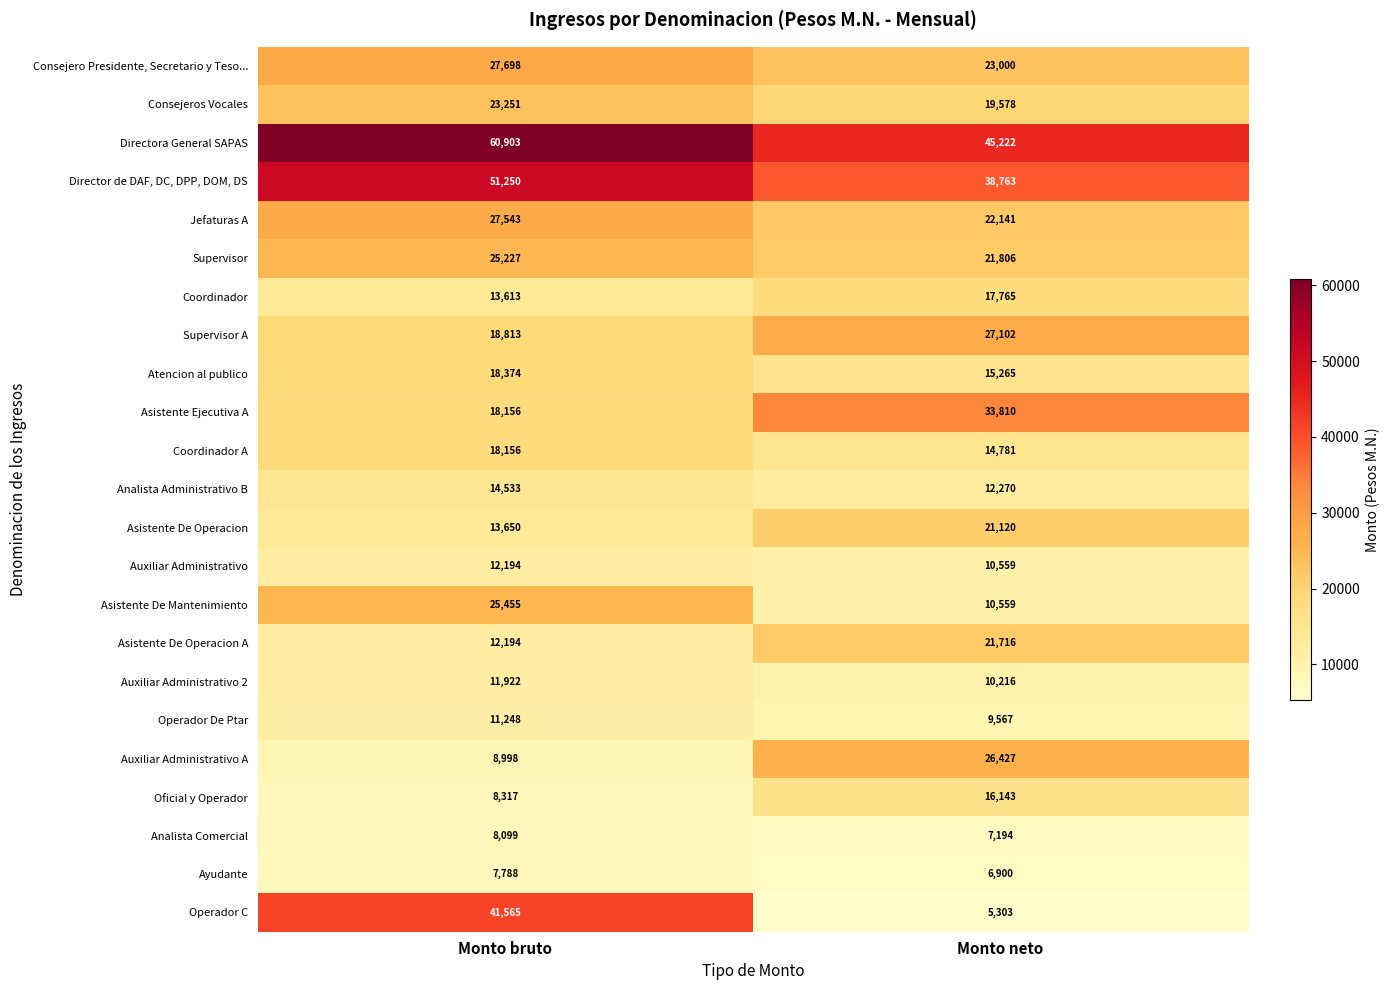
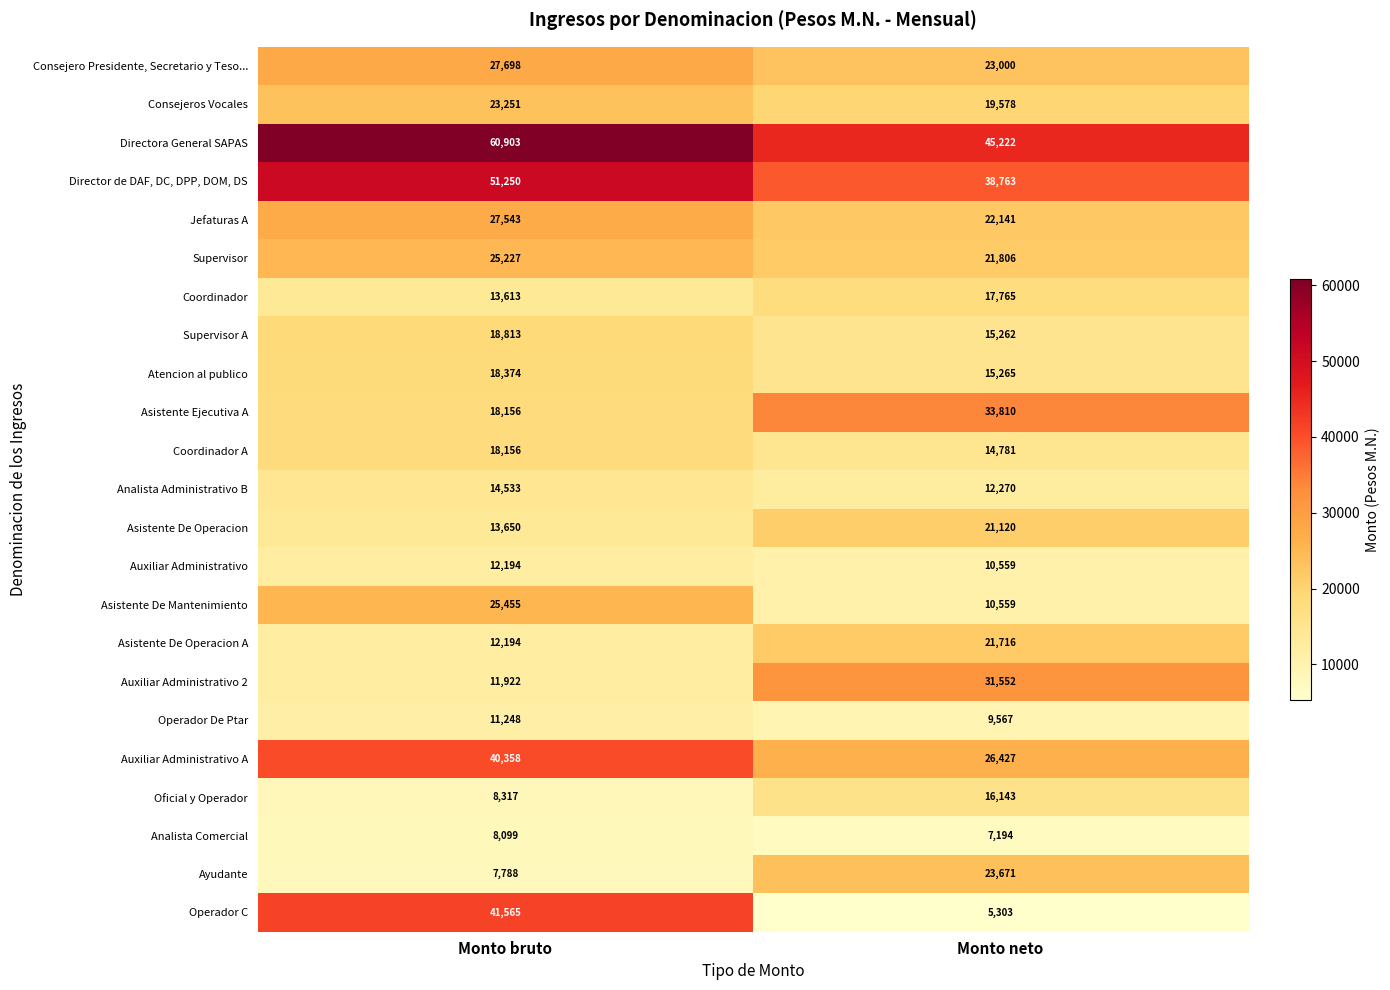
  {
    "Consejero Presidente, Secretario y Teso...": {
      "Monto bruto": "27,698",
      "Monto neto": "23,000"
    },
    "Consejeros Vocales": {
      "Monto bruto": "23,251",
      "Monto neto": "19,578"
    },
    "Directora General SAPAS": {
      "Monto bruto": "60,903",
      "Monto neto": "45,222"
    },
    "Director de DAF, DC, DPP, DOM, DS": {
      "Monto bruto": "51,250",
      "Monto neto": "38,763"
    },
    "Jefaturas A": {
      "Monto bruto": "27,543",
      "Monto neto": "22,141"
    },
    "Supervisor": {
      "Monto bruto": "25,227",
      "Monto neto": "21,806"
    },
    "Coordinador": {
      "Monto bruto": "13,613",
      "Monto neto": "17,765"
    },
    "Supervisor A": {
      "Monto bruto": "18,813",
-     "Monto neto": "27,102"
+     "Monto neto": "15,262"
    },
    "Atencion al publico": {
      "Monto bruto": "18,374",
      "Monto neto": "15,265"
    },
    "Asistente Ejecutiva A": {
      "Monto bruto": "18,156",
      "Monto neto": "33,810"
    },
    "Coordinador A": {
      "Monto bruto": "18,156",
      "Monto neto": "14,781"
    },
    "Analista Administrativo B": {
      "Monto bruto": "14,533",
      "Monto neto": "12,270"
    },
    "Asistente De Operacion": {
      "Monto bruto": "13,650",
      "Monto neto": "21,120"
    },
    "Auxiliar Administrativo": {
      "Monto bruto": "12,194",
      "Monto neto": "10,559"
    },
    "Asistente De Mantenimiento": {
      "Monto bruto": "25,455",
      "Monto neto": "10,559"
    },
    "Asistente De Operacion A": {
      "Monto bruto": "12,194",
      "Monto neto": "21,716"
    },
    "Auxiliar Administrativo 2": {
      "Monto bruto": "11,922",
-     "Monto neto": "10,216"
+     "Monto neto": "31,552"
    },
    "Operador De Ptar": {
      "Monto bruto": "11,248",
      "Monto neto": "9,567"
    },
    "Auxiliar Administrativo A": {
-     "Monto bruto": "8,998",
+     "Monto bruto": "40,358",
      "Monto neto": "26,427"
    },
    "Oficial y Operador": {
      "Monto bruto": "8,317",
      "Monto neto": "16,143"
    },
    "Analista Comercial": {
      "Monto bruto": "8,099",
      "Monto neto": "7,194"
    },
    "Ayudante": {
      "Monto bruto": "7,788",
-     "Monto neto": "6,900"
+     "Monto neto": "23,671"
    },
    "Operador C": {
      "Monto bruto": "41,565",
      "Monto neto": "5,303"
    }
  }
